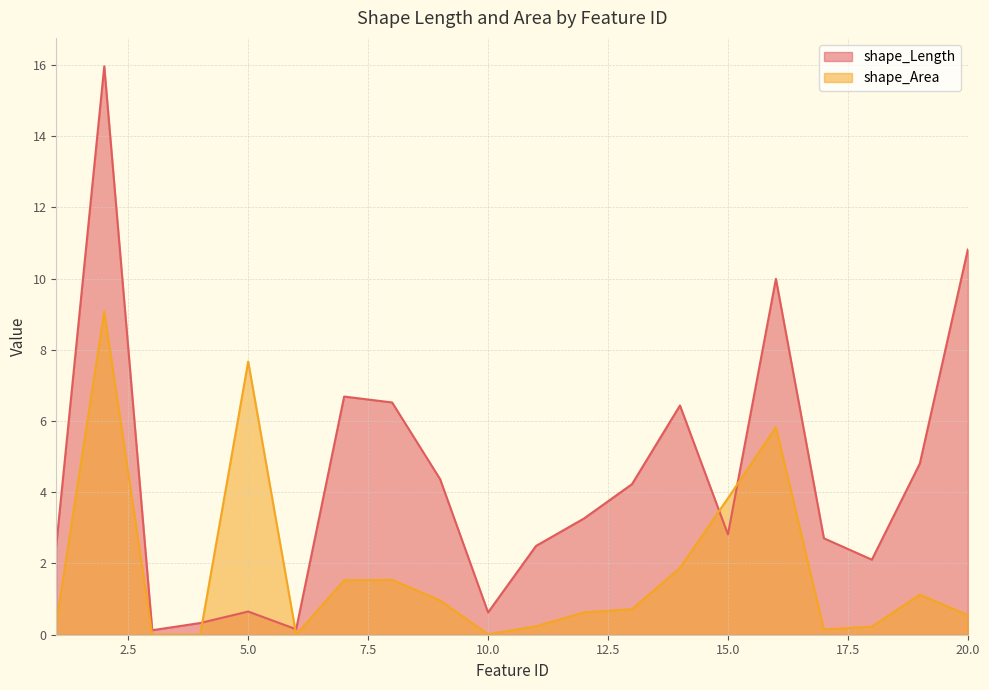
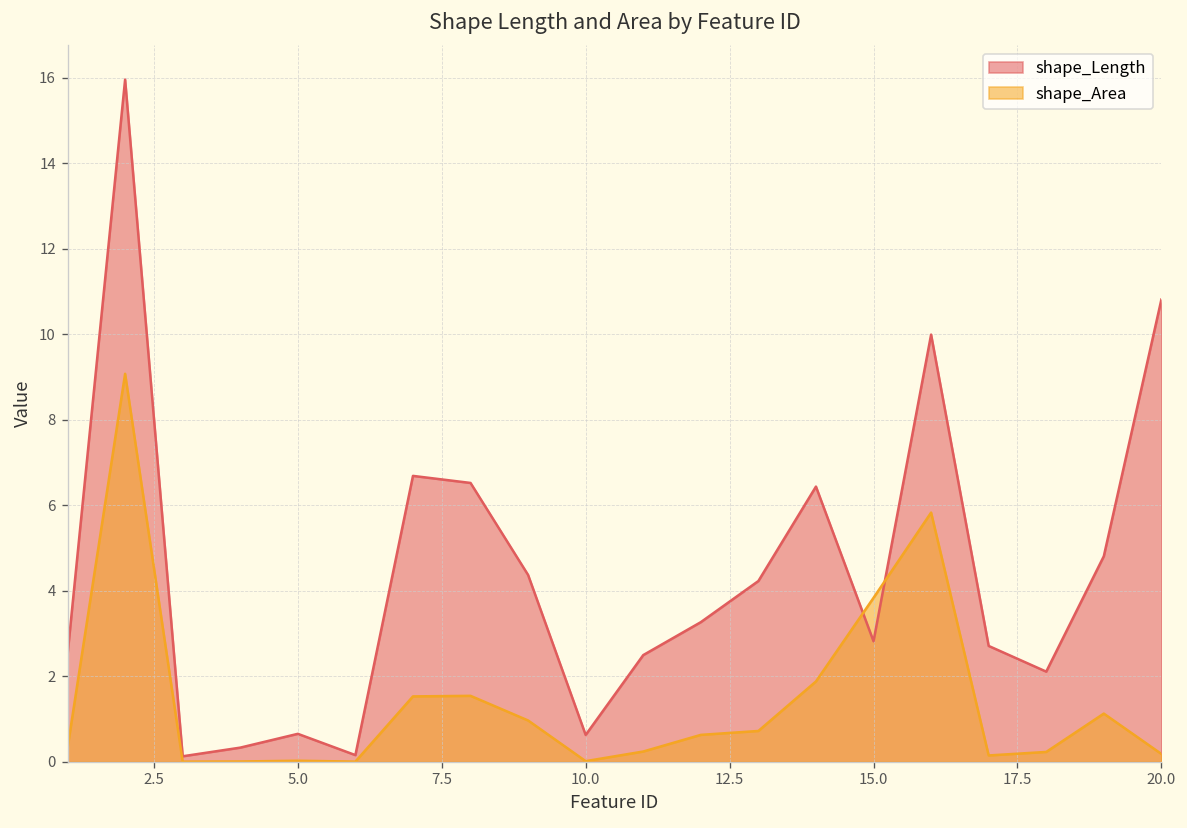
  {
    "shape_Length": {
      "5.0": 0.7,
      "10.0": 0.6,
      "15.0": 2.8,
      "20.0": 10.8
    },
    "shape_Area": {
-     "5.0": 7.7,
+     "5.0": 0.0,
      "10.0": 0.0,
      "15.0": 3.8,
-     "20.0": 0.6
+     "20.0": 0.2
    }
  }
